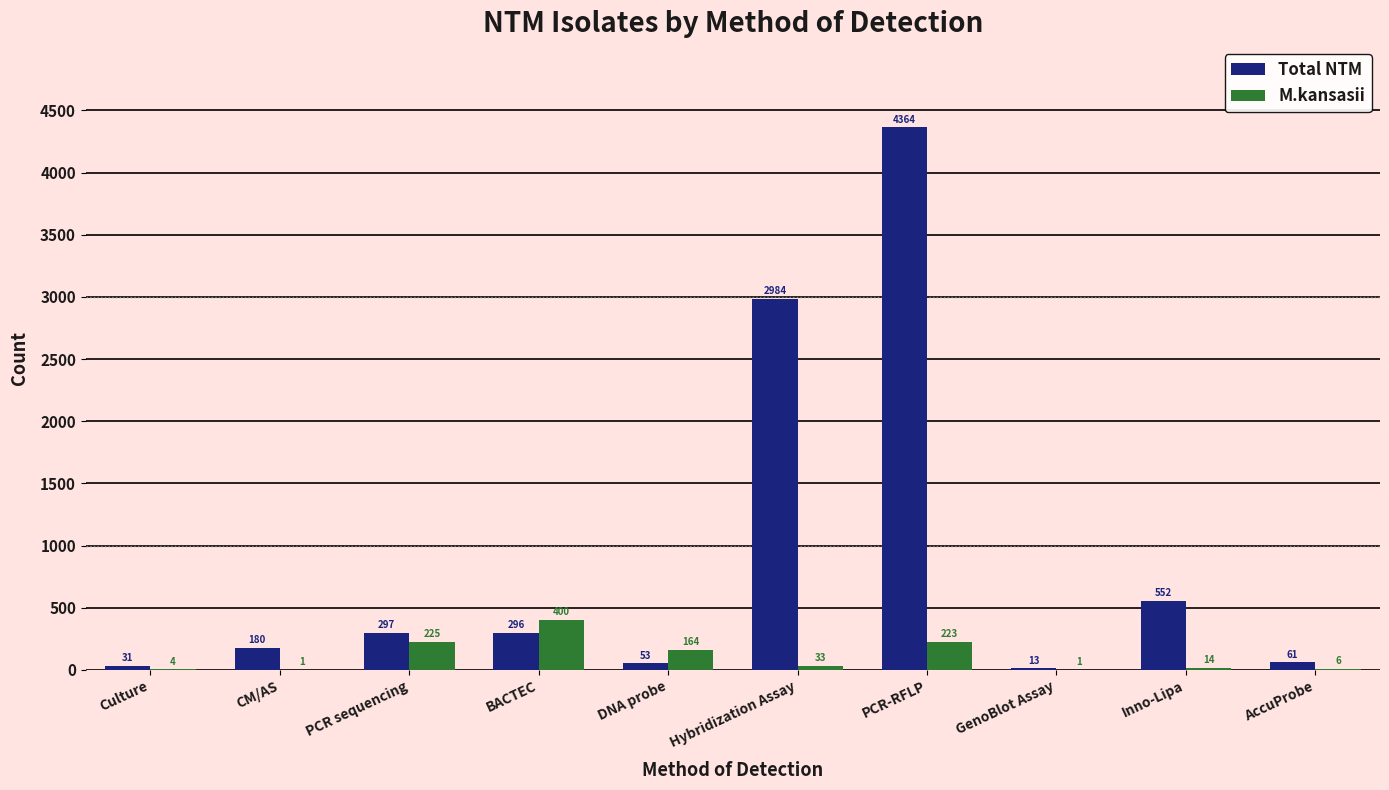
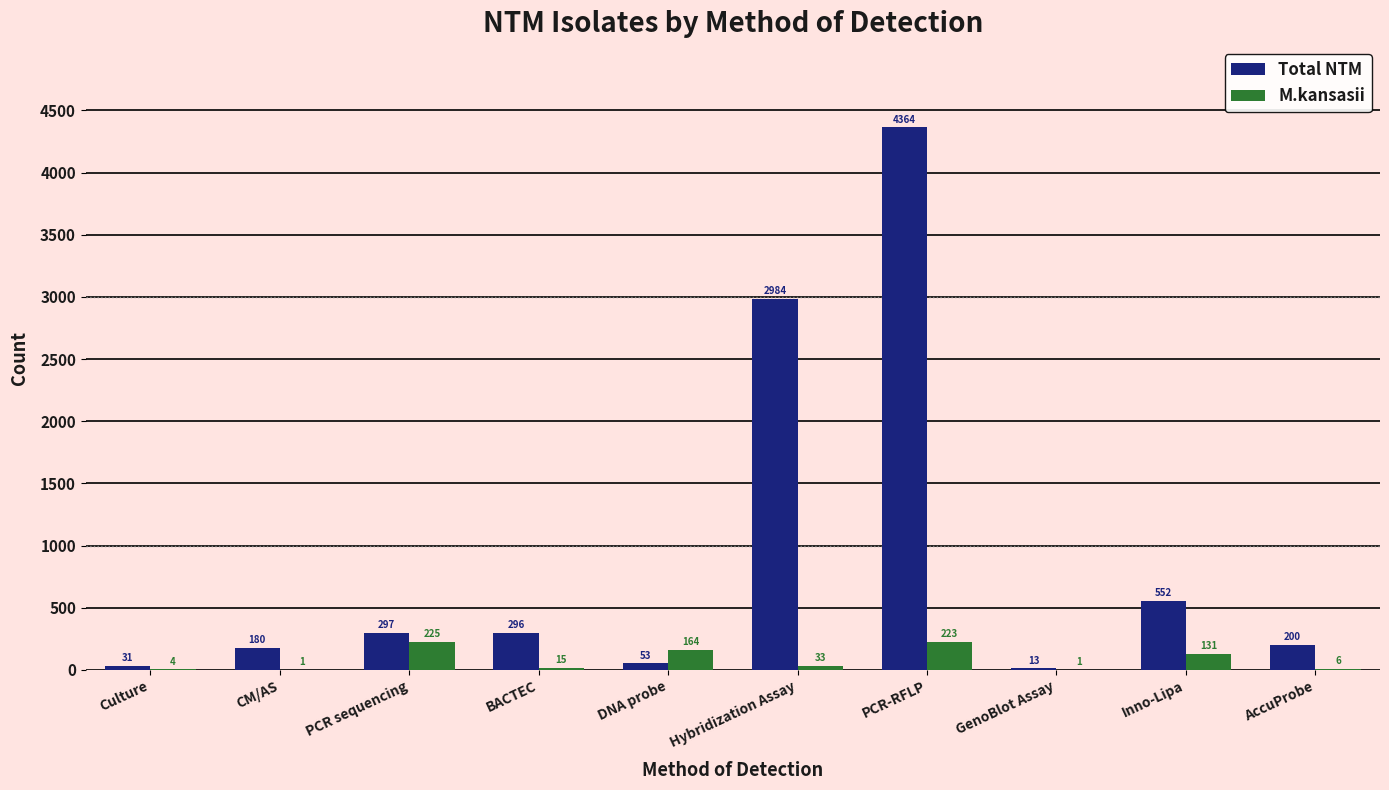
  {
    "Total NTM": {
      "Culture": 31,
      "CM/AS": 180,
      "PCR sequencing": 297,
      "BACTEC": 296,
      "DNA probe": 53,
      "Hybridization Assay": 2984,
      "PCR-RFLP": 4364,
      "GenoBlot Assay": 13,
      "Inno-Lipa": 552,
-     "AccuProbe": 61
+     "AccuProbe": 200
    },
    "M.kansasii": {
      "Culture": 4,
      "CM/AS": 1,
      "PCR sequencing": 225,
-     "BACTEC": 400,
+     "BACTEC": 15,
      "DNA probe": 164,
      "Hybridization Assay": 33,
      "PCR-RFLP": 223,
      "GenoBlot Assay": 1,
-     "Inno-Lipa": 14,
+     "Inno-Lipa": 131,
      "AccuProbe": 6
    }
  }
